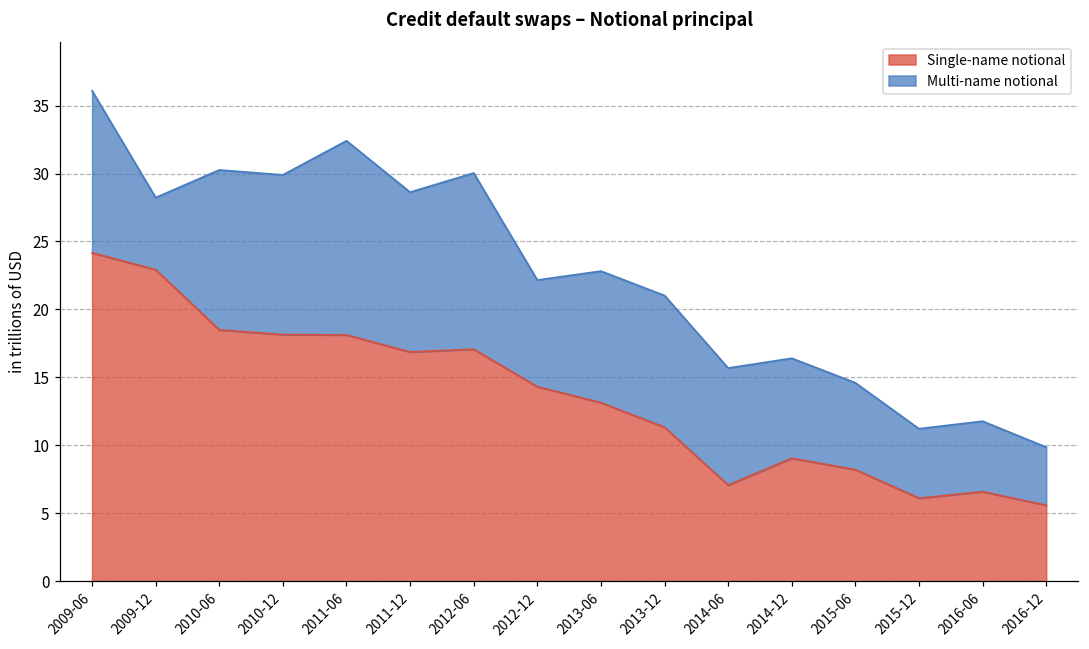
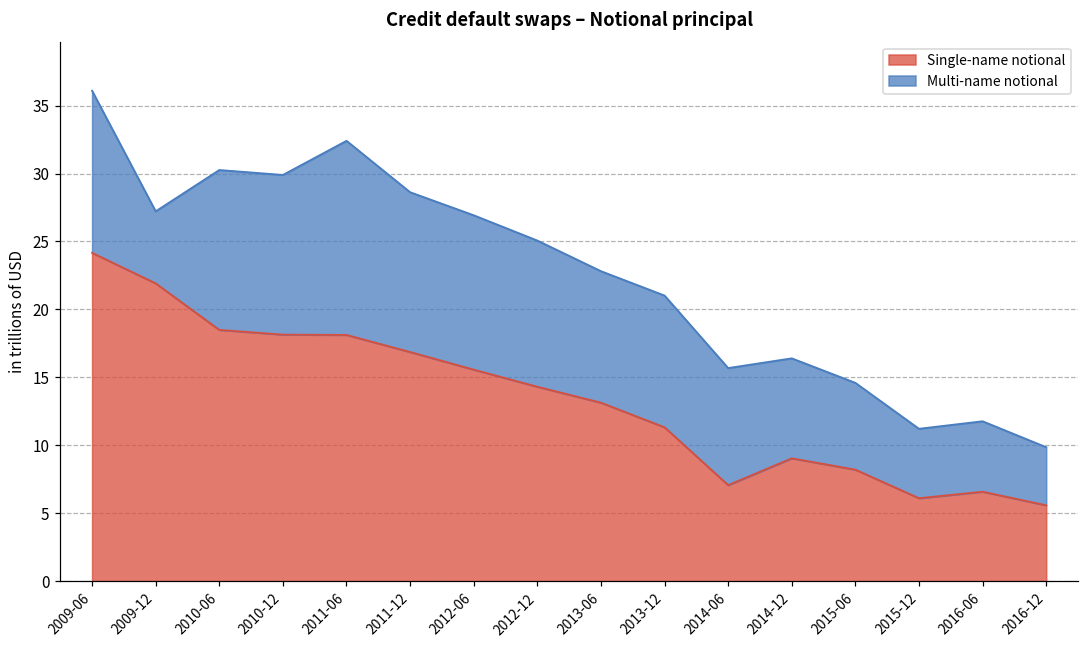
  {
    "Single-name notional": {
      "2009-06": 24.2,
-     "2009-12": 22.9,
+     "2009-12": 21.9,
      "2010-06": 18.5,
      "2010-12": 18.1,
      "2011-06": 18.1,
      "2011-12": 16.9,
-     "2012-06": 17.1,
+     "2012-06": 15.6,
      "2012-12": 14.3,
      "2013-06": 13.1,
      "2013-12": 11.3,
      "2014-06": 7.1,
      "2014-12": 9.0,
      "2015-06": 8.2,
      "2015-12": 6.1,
      "2016-06": 6.6,
      "2016-12": 5.6
    },
    "Multi-name notional": {
      "2009-06": 11.9,
      "2009-12": 5.3,
      "2010-06": 11.8,
      "2010-12": 11.8,
      "2011-06": 14.3,
      "2011-12": 11.8,
-     "2012-06": 13.0,
-     "2012-12": 7.8,
+     "2012-06": 11.4,
+     "2012-12": 10.8,
      "2013-06": 9.7,
      "2013-12": 9.7,
      "2014-06": 8.6,
      "2014-12": 7.4,
      "2015-06": 6.4,
      "2015-12": 5.1,
      "2016-06": 5.2,
      "2016-12": 4.3
    }
  }
